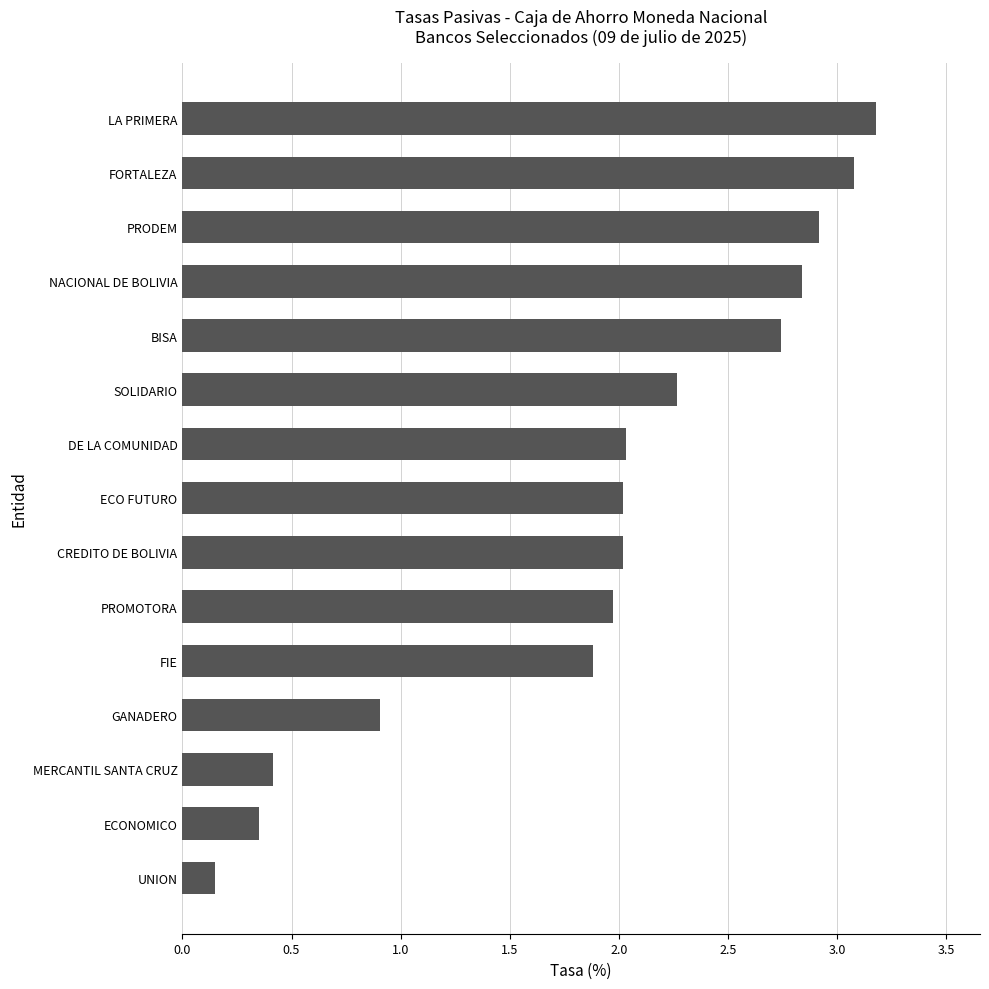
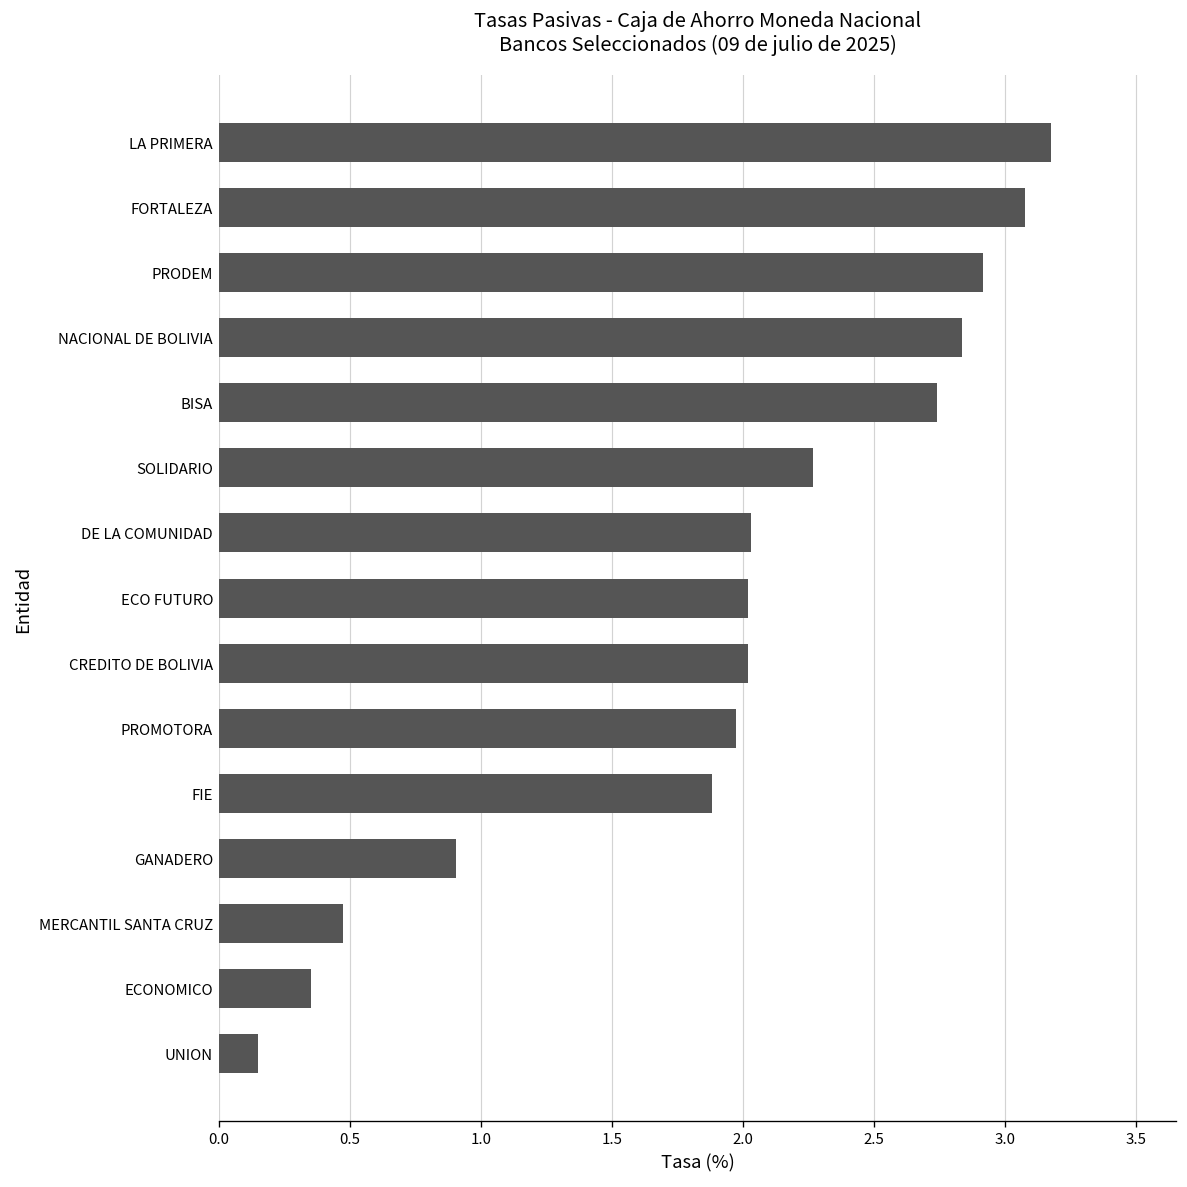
  {
    "LA PRIMERA": 3.18,
    "FORTALEZA": 3.08,
    "PRODEM": 2.92,
    "NACIONAL DE BOLIVIA": 2.84,
    "BISA": 2.74,
    "SOLIDARIO": 2.27,
    "DE LA COMUNIDAD": 2.03,
    "ECO FUTURO": 2.02,
    "CREDITO DE BOLIVIA": 2.02,
    "PROMOTORA": 1.97,
    "FIE": 1.88,
    "GANADERO": 0.90,
-   "MERCANTIL SANTA CRUZ": 0.41,
+   "MERCANTIL SANTA CRUZ": 0.47,
    "ECONOMICO": 0.35,
    "UNION": 0.15
  }
